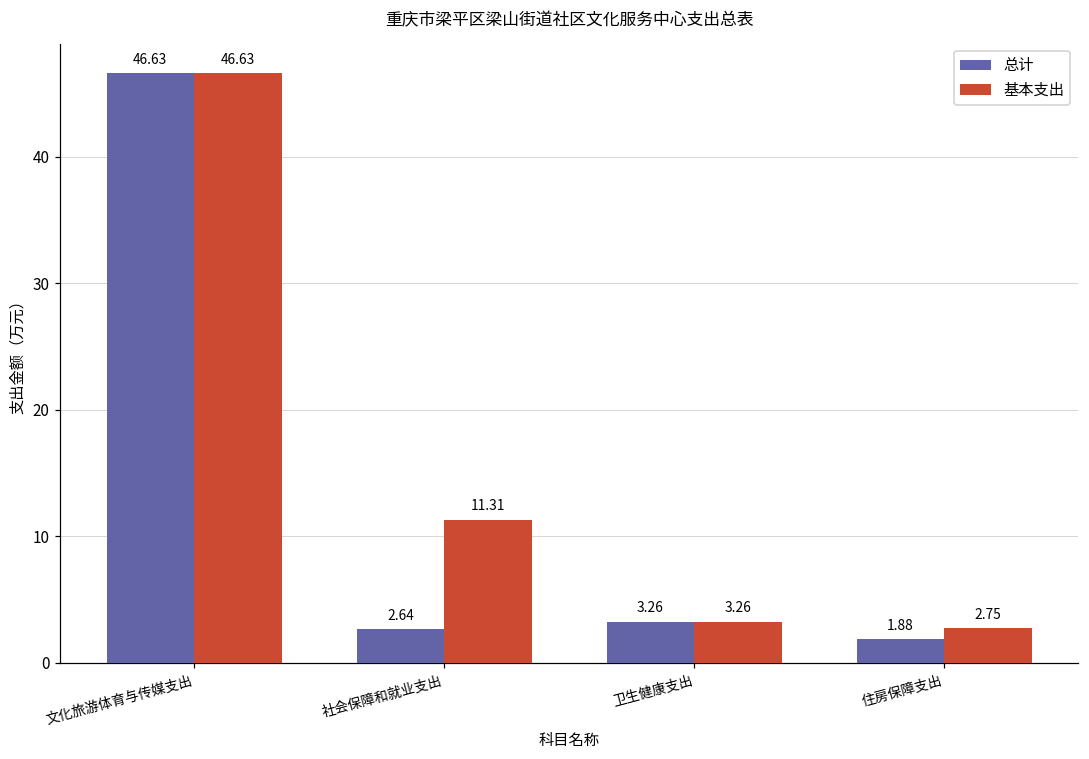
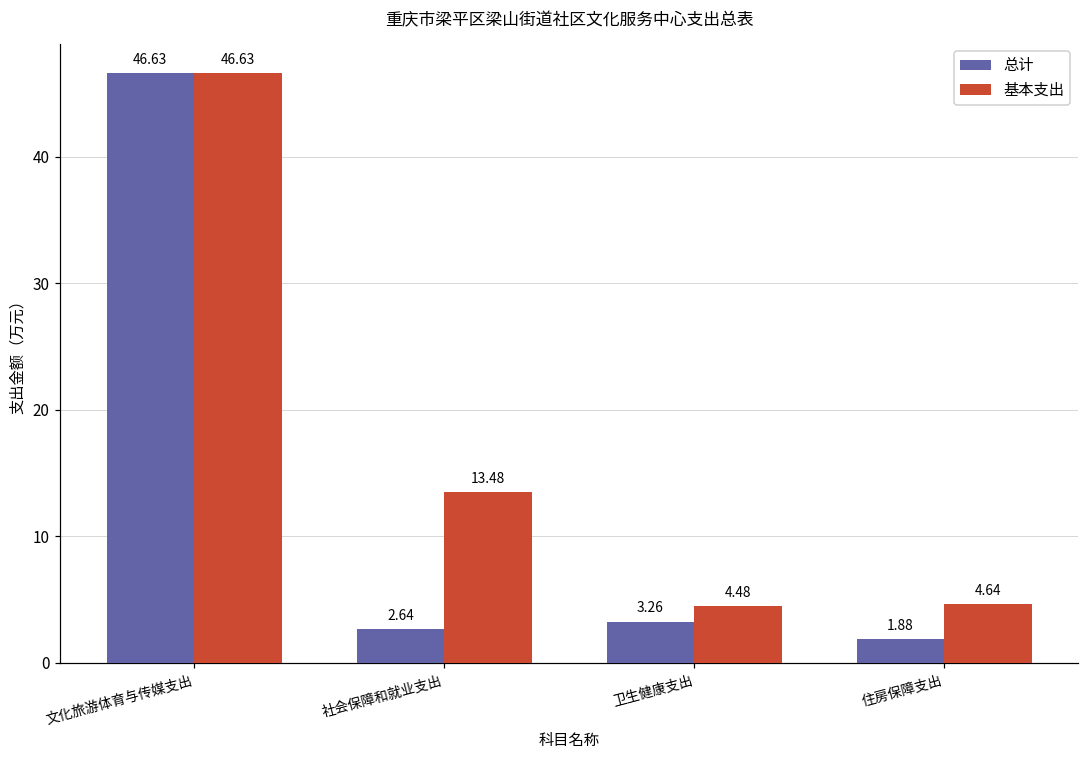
  {
    "总计": {
      "文化旅游体育与传媒支出": 46.63,
      "社会保障和就业支出": 2.64,
      "卫生健康支出": 3.26,
      "住房保障支出": 1.88
    },
    "基本支出": {
      "文化旅游体育与传媒支出": 46.63,
-     "社会保障和就业支出": 11.31,
-     "卫生健康支出": 3.26,
-     "住房保障支出": 2.75
+     "社会保障和就业支出": 13.48,
+     "卫生健康支出": 4.48,
+     "住房保障支出": 4.64
    }
  }
